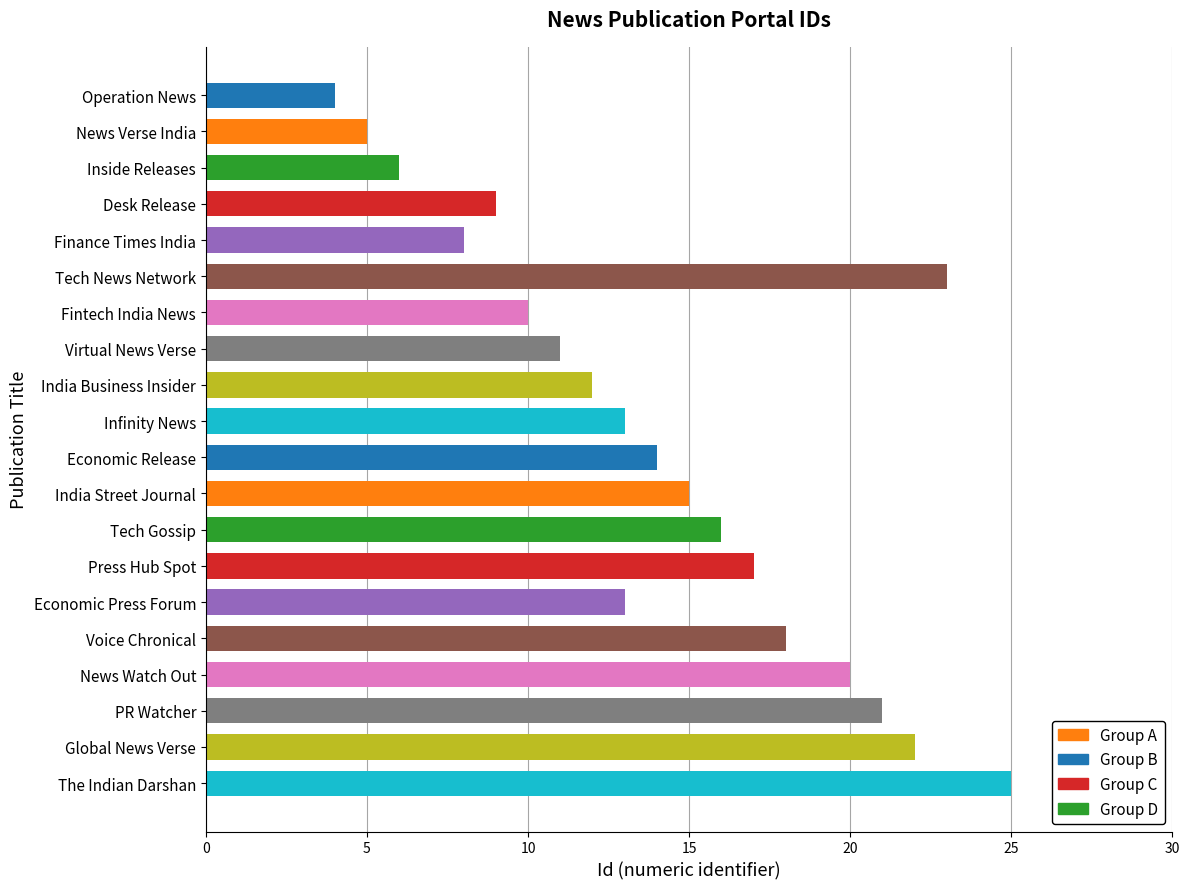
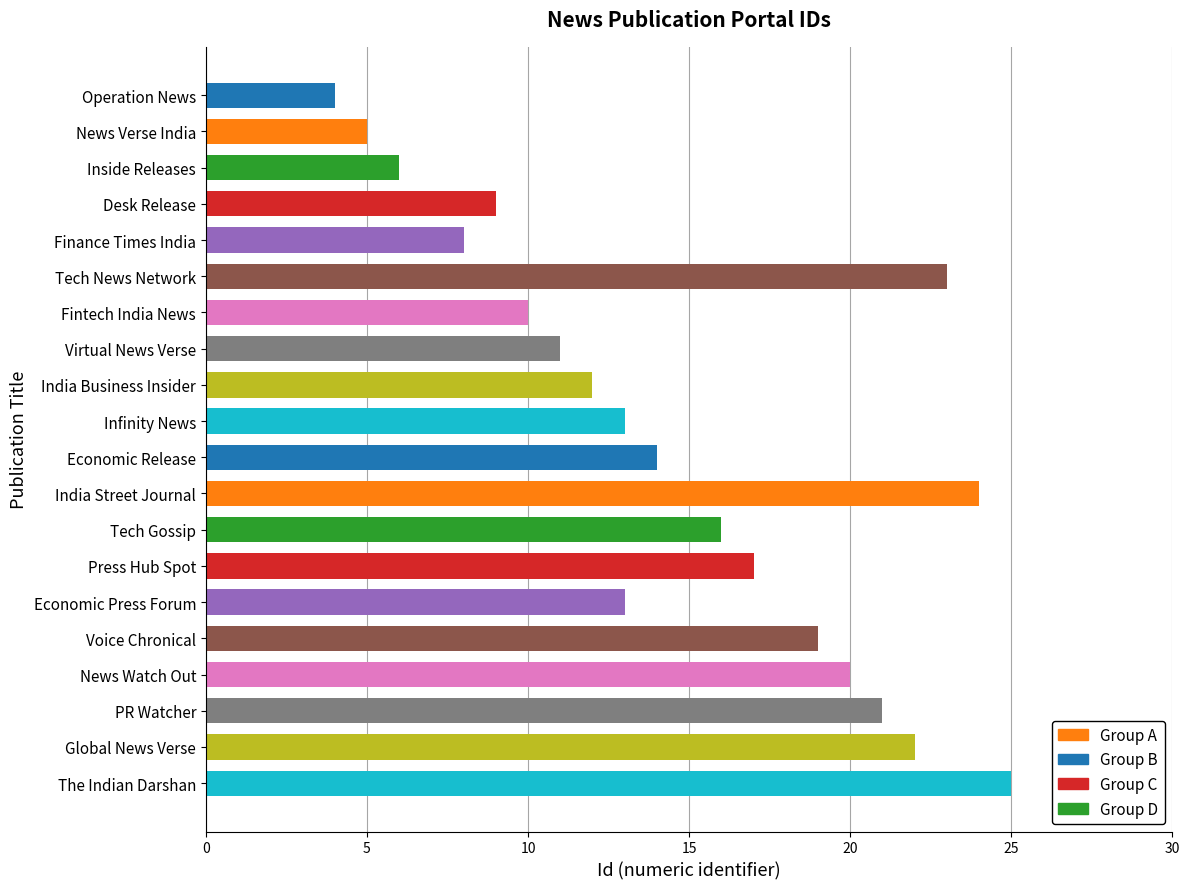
  {
    "Operation News": 4,
    "News Verse India": 5,
    "Inside Releases": 6,
    "Desk Release": 9,
    "Finance Times India": 8,
    "Tech News Network": 23,
    "Fintech India News": 10,
    "Virtual News Verse": 11,
    "India Business Insider": 12,
    "Infinity News": 13,
    "Economic Release": 14,
-   "India Street Journal": 15,
+   "India Street Journal": 24,
    "Tech Gossip": 16,
    "Press Hub Spot": 17,
    "Economic Press Forum": 13,
-   "Voice Chronical": 18,
+   "Voice Chronical": 19,
    "News Watch Out": 20,
    "PR Watcher": 21,
    "Global News Verse": 22,
    "The Indian Darshan": 25
  }
